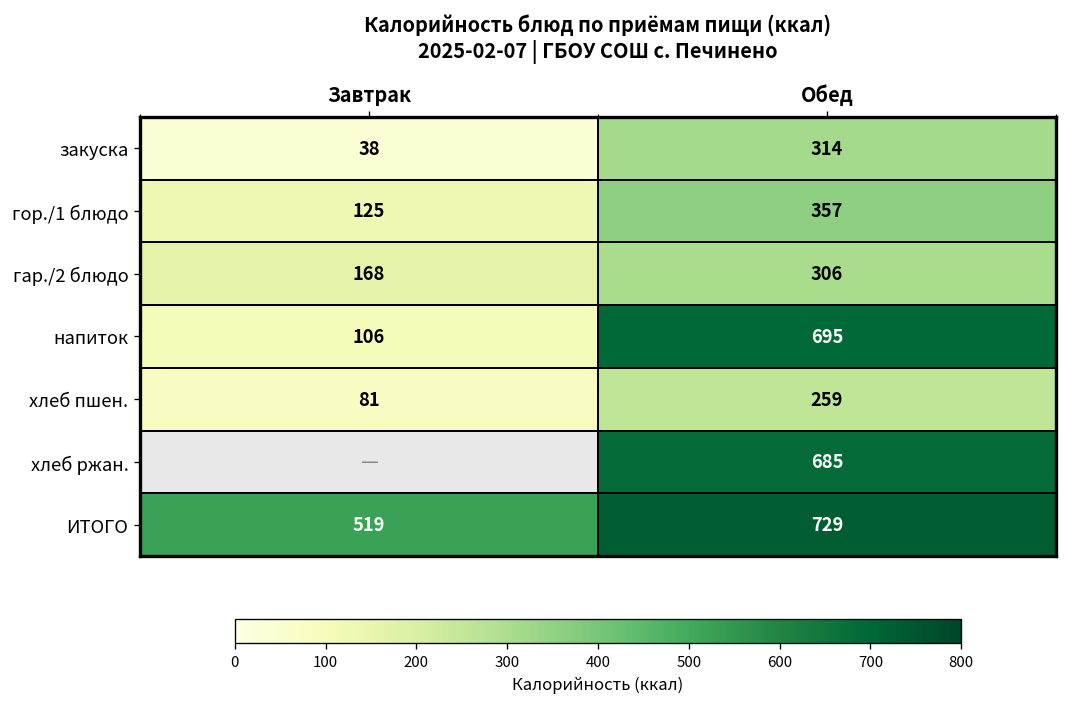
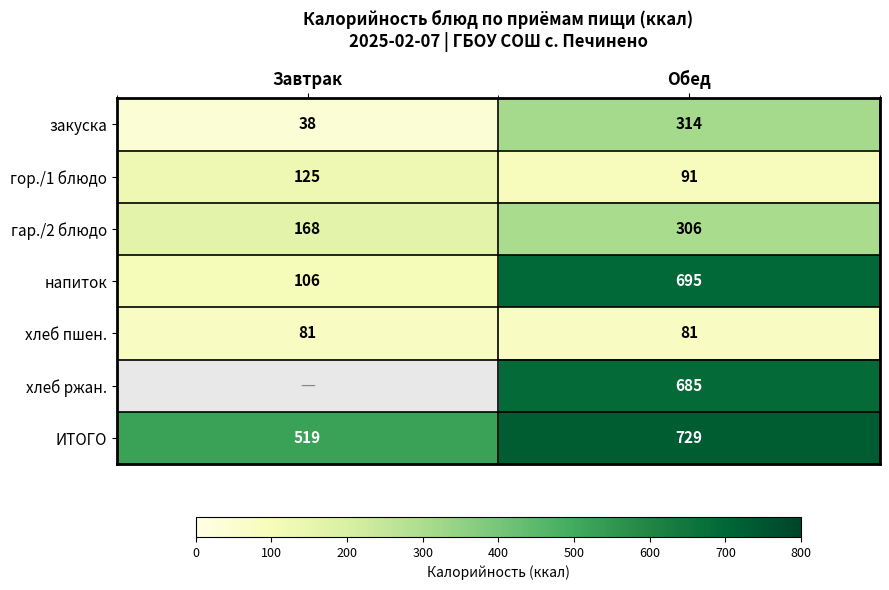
  {
    "закуска": {
      "Завтрак": 38,
      "Обед": 314
    },
    "гор./1 блюдо": {
      "Завтрак": 125,
-     "Обед": 357
+     "Обед": 91
    },
    "гар./2 блюдо": {
      "Завтрак": 168,
      "Обед": 306
    },
    "напиток": {
      "Завтрак": 106,
      "Обед": 695
    },
    "хлеб пшен.": {
      "Завтрак": 81,
-     "Обед": 259
+     "Обед": 81
    },
    "хлеб ржан.": {
      "Обед": 685
    },
    "ИТОГО": {
      "Завтрак": 519,
      "Обед": 729
    }
  }
